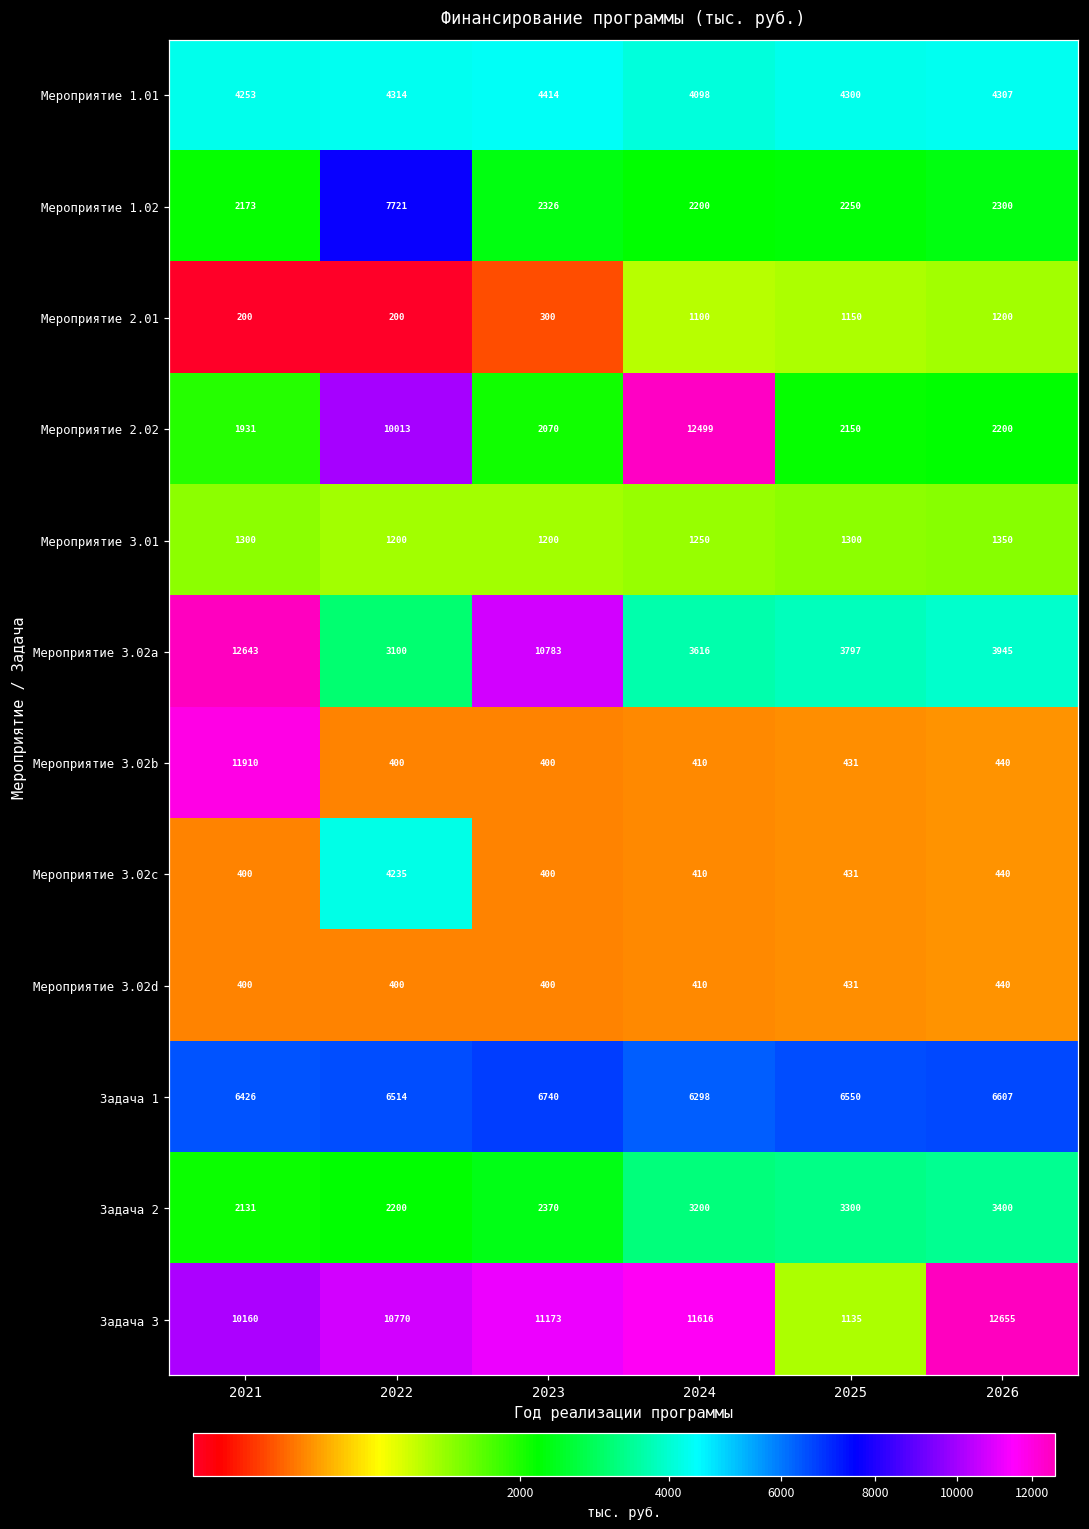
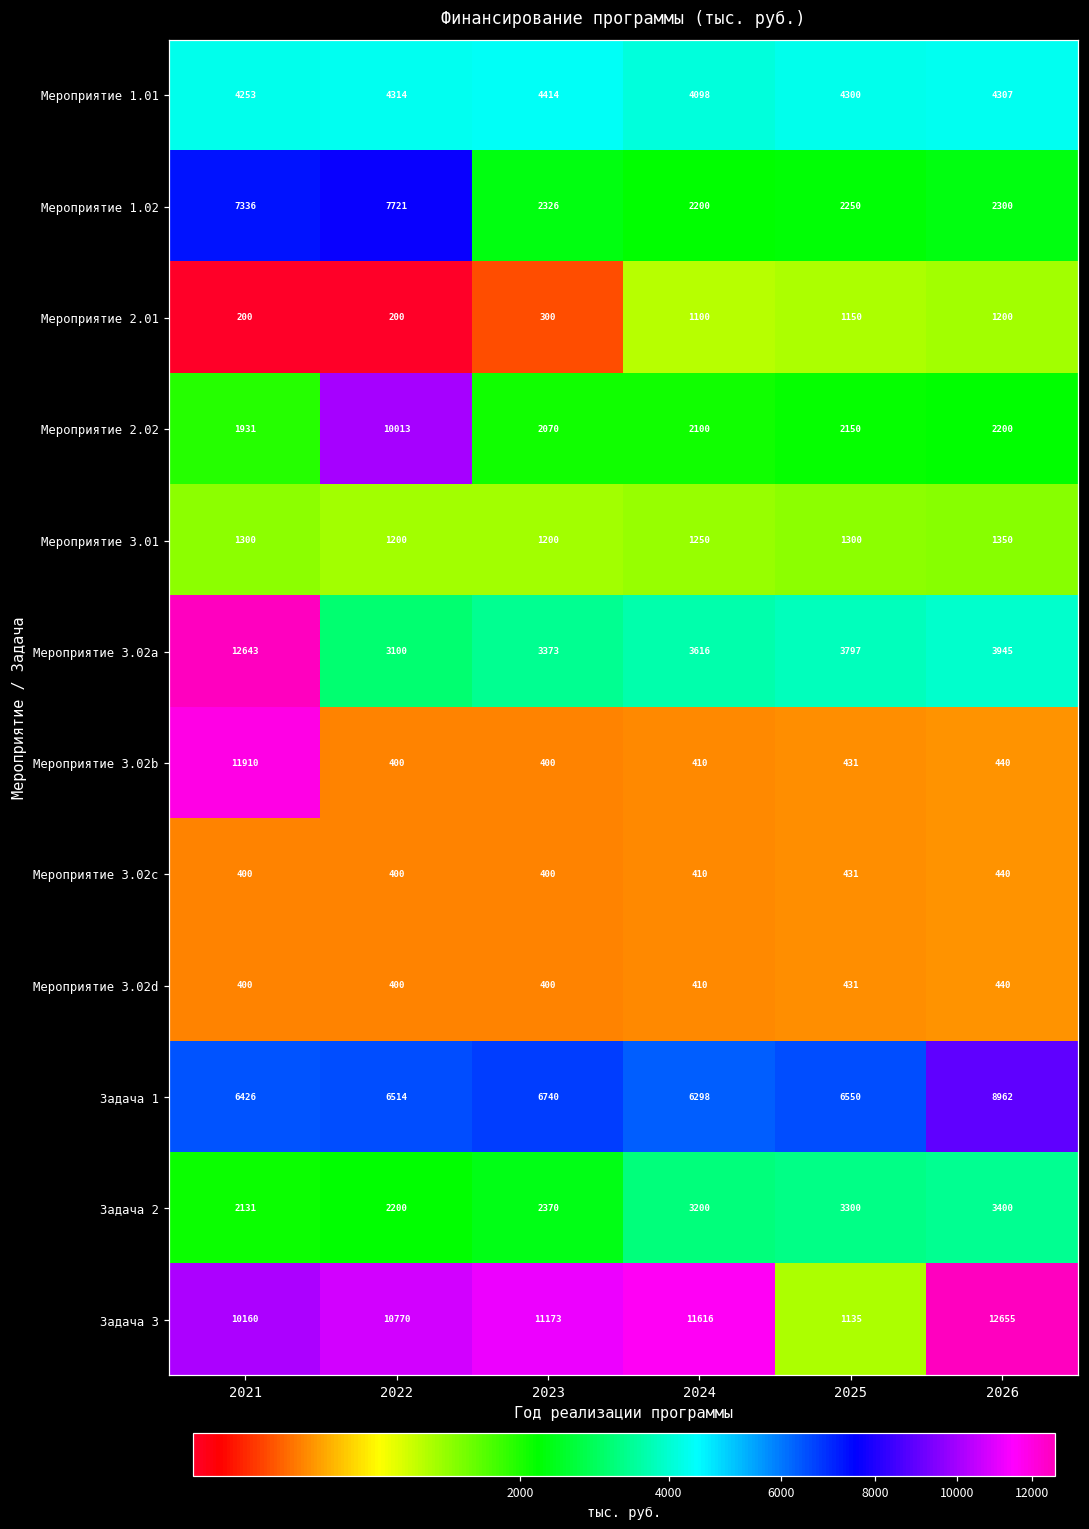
  {
    "Мероприятие 1.01": {
      "2021": 4253,
      "2022": 4314,
      "2023": 4414,
      "2024": 4098,
      "2025": 4300,
      "2026": 4307
    },
    "Мероприятие 1.02": {
-     "2021": 2173,
+     "2021": 7336,
      "2022": 7721,
      "2023": 2326,
      "2024": 2200,
      "2025": 2250,
      "2026": 2300
    },
    "Мероприятие 2.01": {
      "2021": 200,
      "2022": 200,
      "2023": 300,
      "2024": 1100,
      "2025": 1150,
      "2026": 1200
    },
    "Мероприятие 2.02": {
      "2021": 1931,
      "2022": 10013,
      "2023": 2070,
-     "2024": 12499,
+     "2024": 2100,
      "2025": 2150,
      "2026": 2200
    },
    "Мероприятие 3.01": {
      "2021": 1300,
      "2022": 1200,
      "2023": 1200,
      "2024": 1250,
      "2025": 1300,
      "2026": 1350
    },
    "Мероприятие 3.02a": {
      "2021": 12643,
      "2022": 3100,
-     "2023": 10783,
+     "2023": 3373,
      "2024": 3616,
      "2025": 3797,
      "2026": 3945
    },
    "Мероприятие 3.02b": {
      "2021": 11910,
      "2022": 400,
      "2023": 400,
      "2024": 410,
      "2025": 431,
      "2026": 440
    },
    "Мероприятие 3.02c": {
      "2021": 400,
-     "2022": 4235,
+     "2022": 400,
      "2023": 400,
      "2024": 410,
      "2025": 431,
      "2026": 440
    },
    "Мероприятие 3.02d": {
      "2021": 400,
      "2022": 400,
      "2023": 400,
      "2024": 410,
      "2025": 431,
      "2026": 440
    },
    "Задача 1": {
      "2021": 6426,
      "2022": 6514,
      "2023": 6740,
      "2024": 6298,
      "2025": 6550,
-     "2026": 6607
+     "2026": 8962
    },
    "Задача 2": {
      "2021": 2131,
      "2022": 2200,
      "2023": 2370,
      "2024": 3200,
      "2025": 3300,
      "2026": 3400
    },
    "Задача 3": {
      "2021": 10160,
      "2022": 10770,
      "2023": 11173,
      "2024": 11616,
      "2025": 1135,
      "2026": 12655
    }
  }
